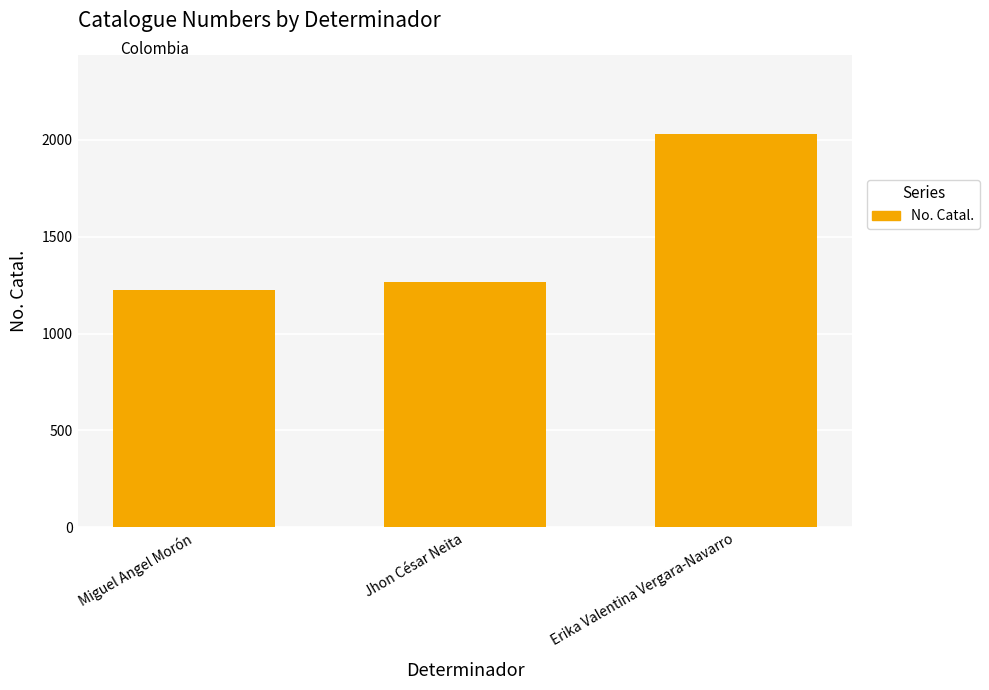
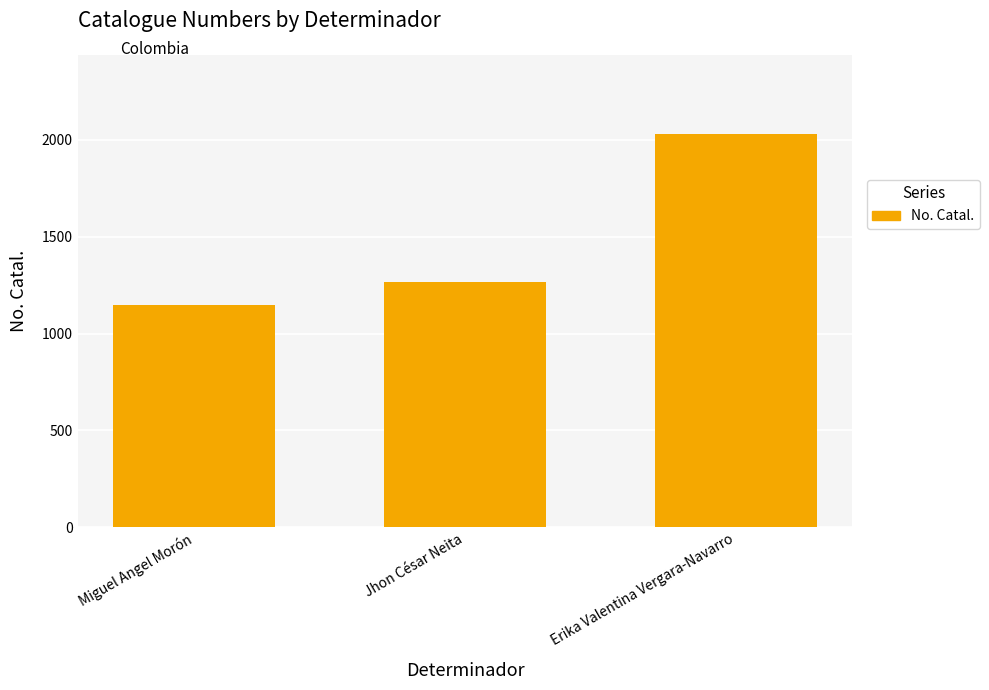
  {
-   "Miguel Angel Morón": 1230,
+   "Miguel Angel Morón": 1150,
    "Jhon César Neita": 1270,
    "Erika Valentina Vergara-Navarro": 2030
  }
